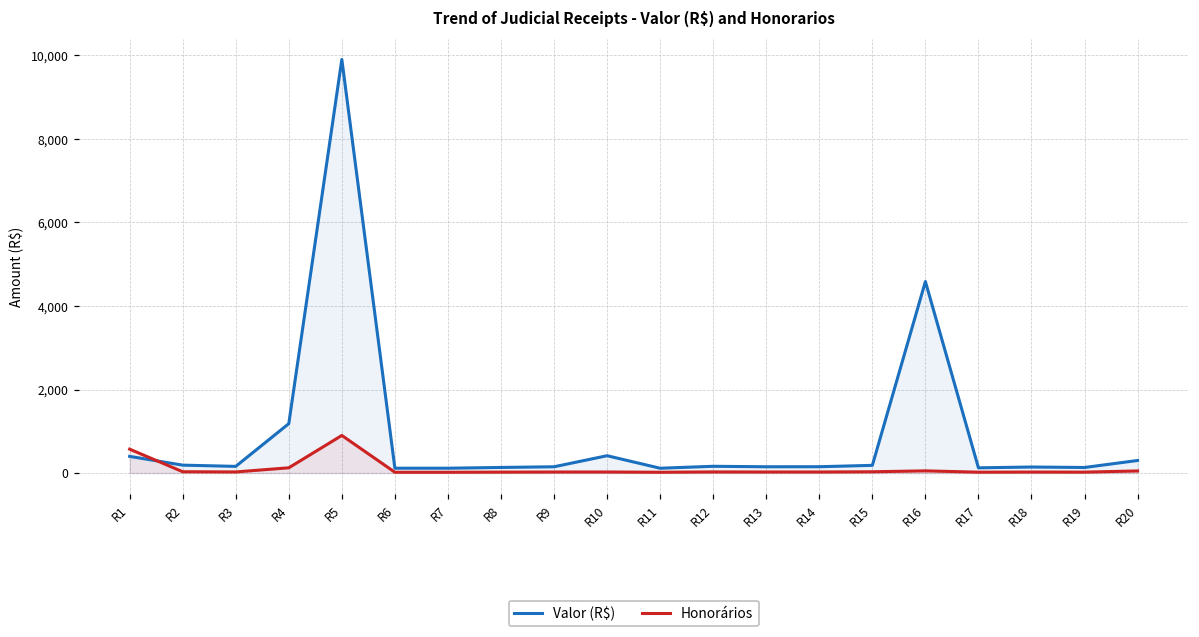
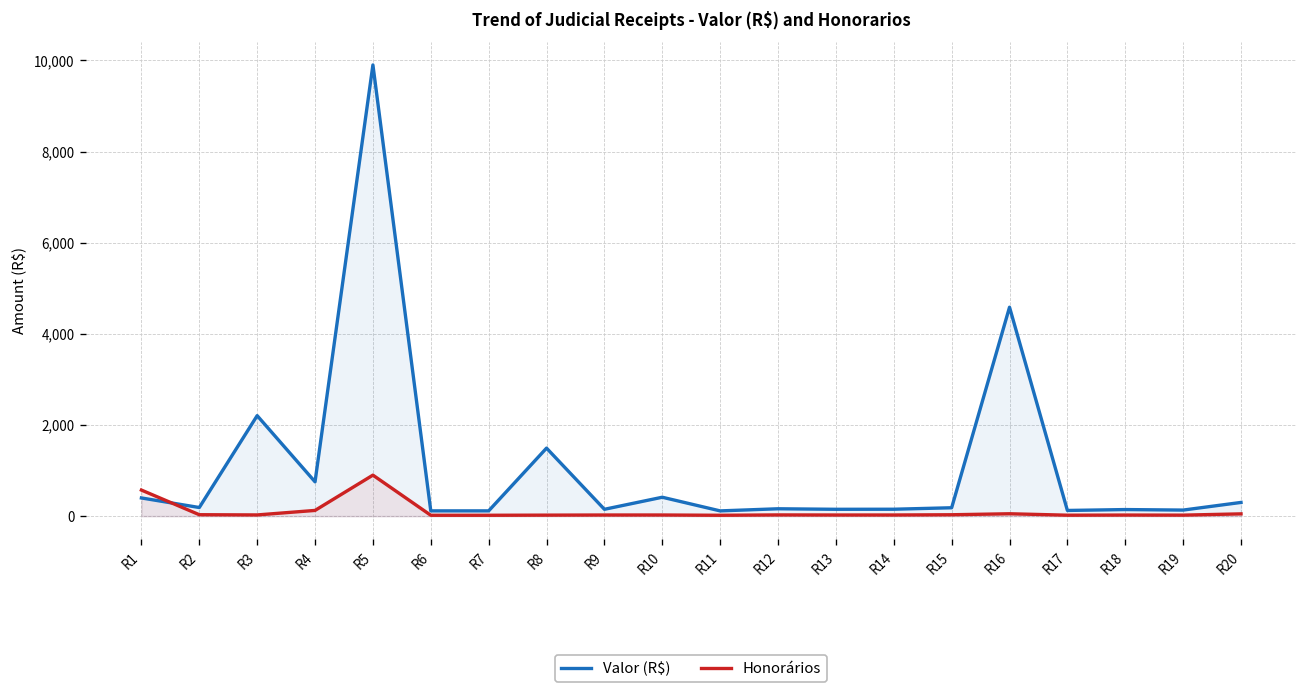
  {
    "Valor (R$)": {
      "R1": "400",
      "R2": "200",
-     "R3": "200",
-     "R4": "1,200",
+     "R3": "2,200",
+     "R4": "800",
      "R5": "9,900",
      "R6": "100",
      "R7": "100",
-     "R8": "100",
+     "R8": "1,500",
      "R9": "200",
      "R10": "400",
      "R11": "100",
      "R12": "200",
      "R13": "200",
      "R14": "200",
      "R15": "200",
      "R16": "4,600",
      "R17": "100",
      "R18": "100",
      "R19": "100",
      "R20": "300"
    },
    "Honorários": {
      "R1": "600",
      "R2": "0",
      "R3": "0",
      "R4": "100",
      "R5": "900",
      "R6": "0",
      "R7": "0",
      "R8": "0",
      "R9": "0",
      "R10": "0",
      "R11": "0",
      "R12": "0",
      "R13": "0",
      "R14": "0",
      "R15": "0",
      "R16": "100",
      "R17": "0",
      "R18": "0",
      "R19": "0",
      "R20": "100"
    }
  }
